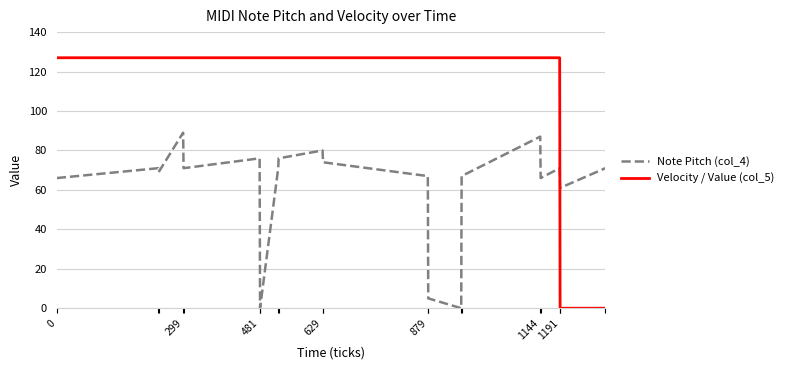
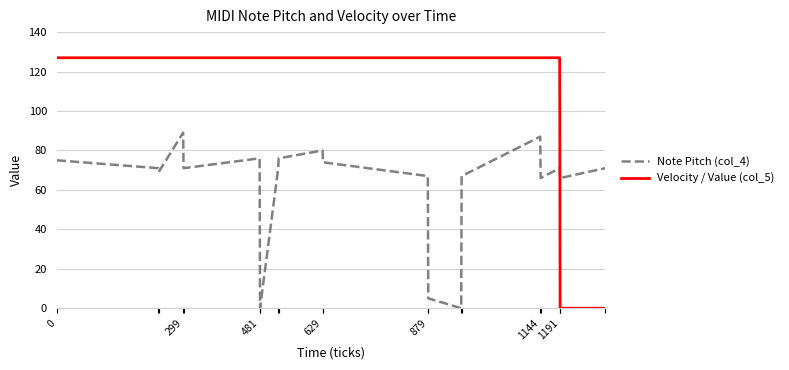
  {
    "Note Pitch (col_4)": {
-     "0": 66,
+     "0": 75,
      "299": 89,
      "481": 0,
      "629": 80,
      "879": 5,
      "1144": 87,
-     "1191": 61
+     "1191": 66
    },
    "Velocity / Value (col_5)": {
      "0": 127,
      "299": 127,
      "481": 127,
      "629": 127,
      "879": 127,
      "1144": 127,
      "1191": 0
    }
  }
